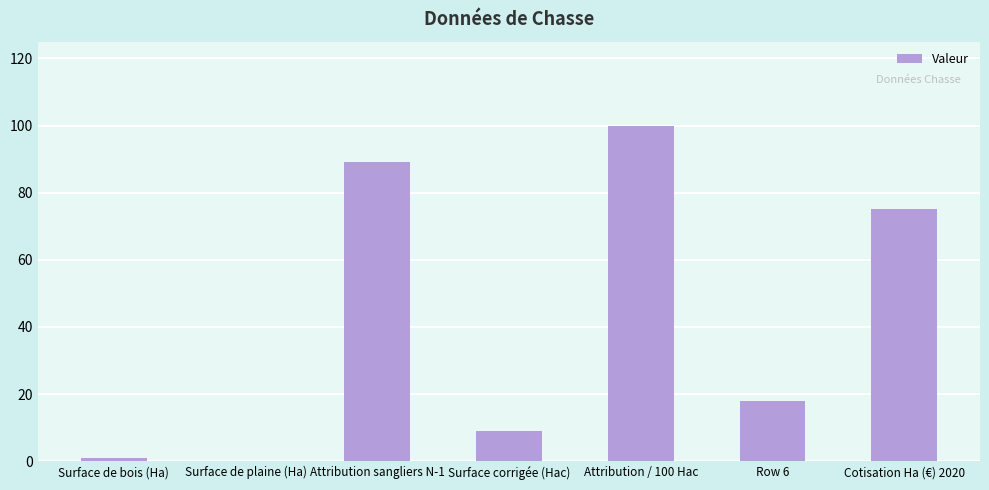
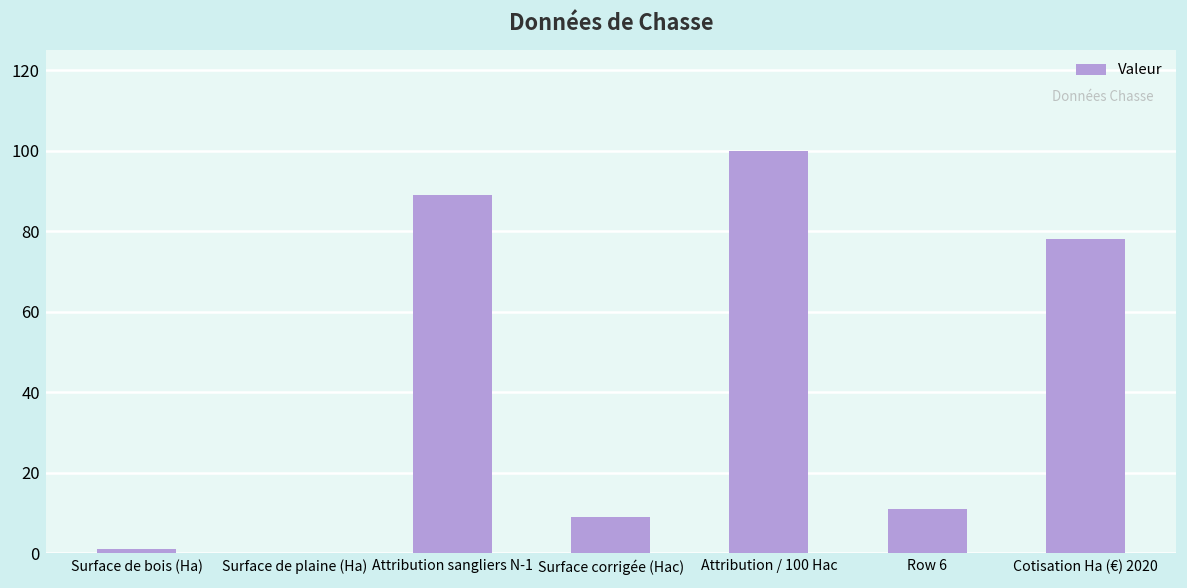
  {
    "Surface de bois (Ha)": 1,
    "Surface de plaine (Ha)": 0,
    "Attribution sangliers N-1": 89,
    "Surface corrigée (Hac)": 9,
    "Attribution / 100 Hac": 100,
-   "Row 6": 18,
-   "Cotisation Ha (€) 2020": 75
+   "Row 6": 11,
+   "Cotisation Ha (€) 2020": 78
  }
